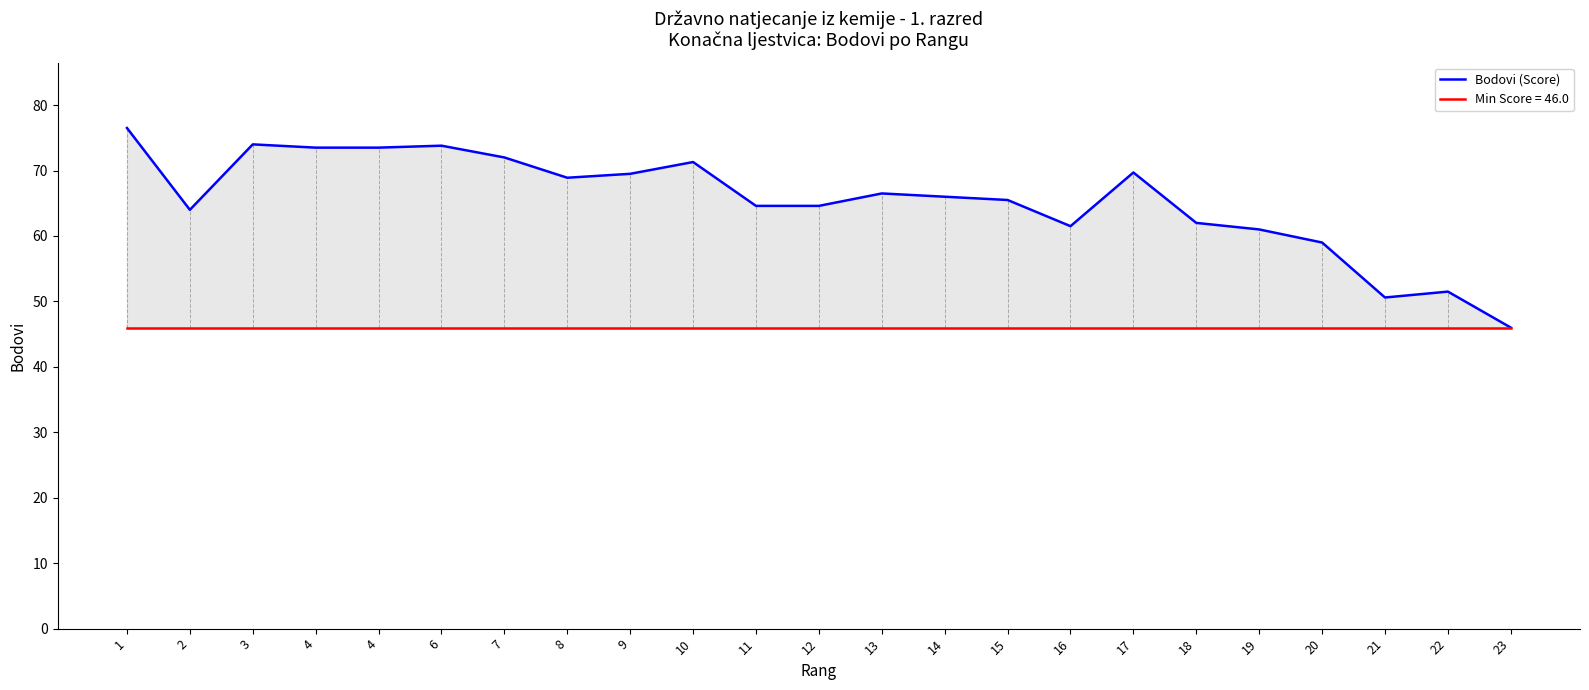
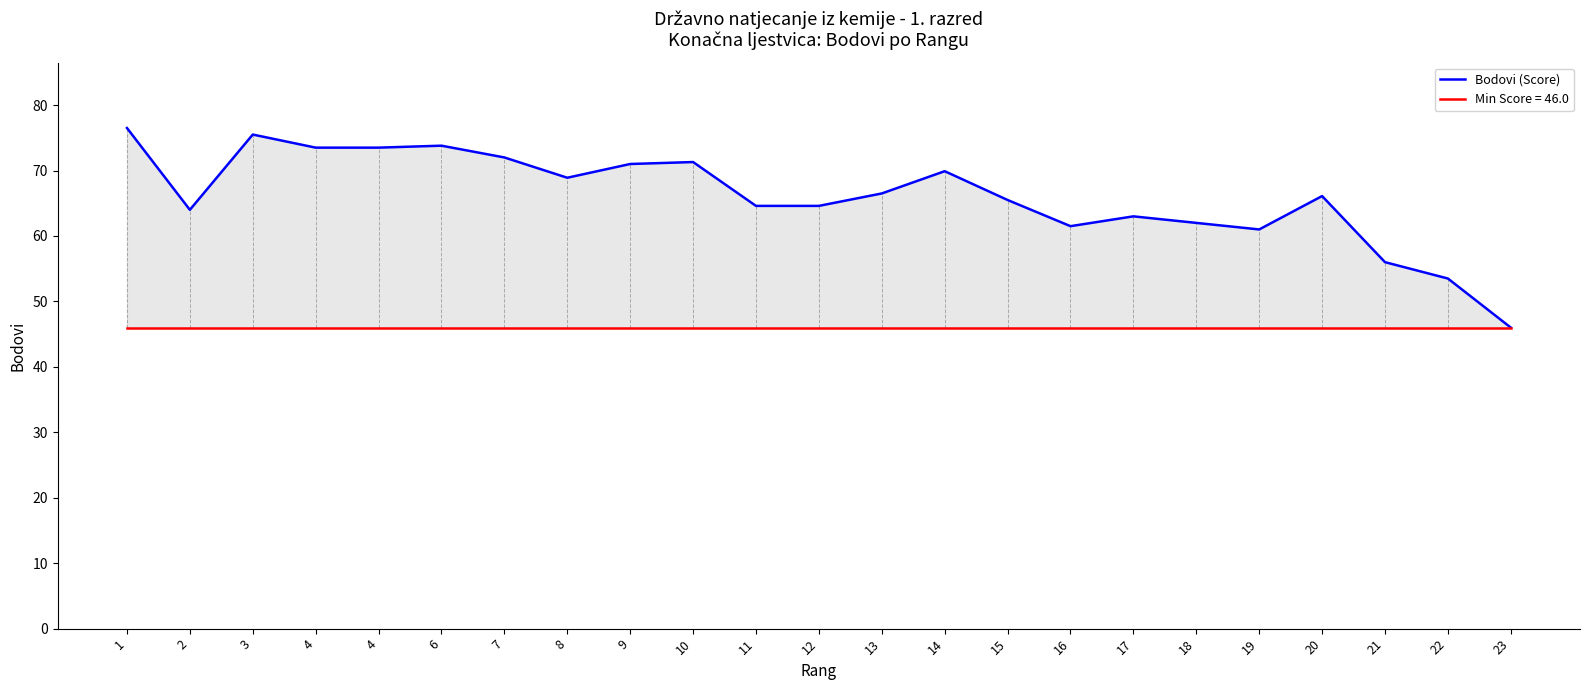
  {
    "Bodovi (Score)": {
-     "3": 74,
-     "9": 70,
-     "14": 66,
-     "17": 70,
-     "20": 59,
-     "21": 51,
-     "22": 52
+     "3": 76,
+     "9": 71,
+     "14": 70,
+     "17": 63,
+     "20": 66,
+     "21": 56,
+     "22": 54
    }
  }
